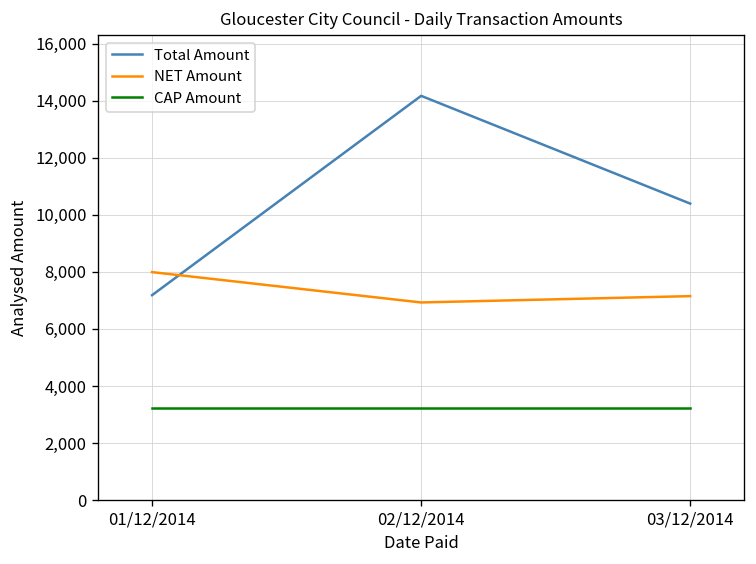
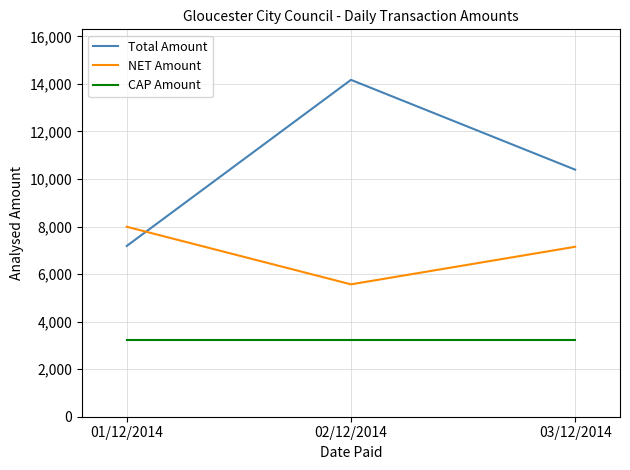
  {
    "Total Amount": {
      "01/12/2014": "7,200",
      "02/12/2014": "14,200",
      "03/12/2014": "10,400"
    },
    "NET Amount": {
      "01/12/2014": "8,000",
-     "02/12/2014": "6,900",
+     "02/12/2014": "5,600",
      "03/12/2014": "7,100"
    },
    "CAP Amount": {
      "01/12/2014": "3,200",
      "02/12/2014": "3,200",
      "03/12/2014": "3,200"
    }
  }
